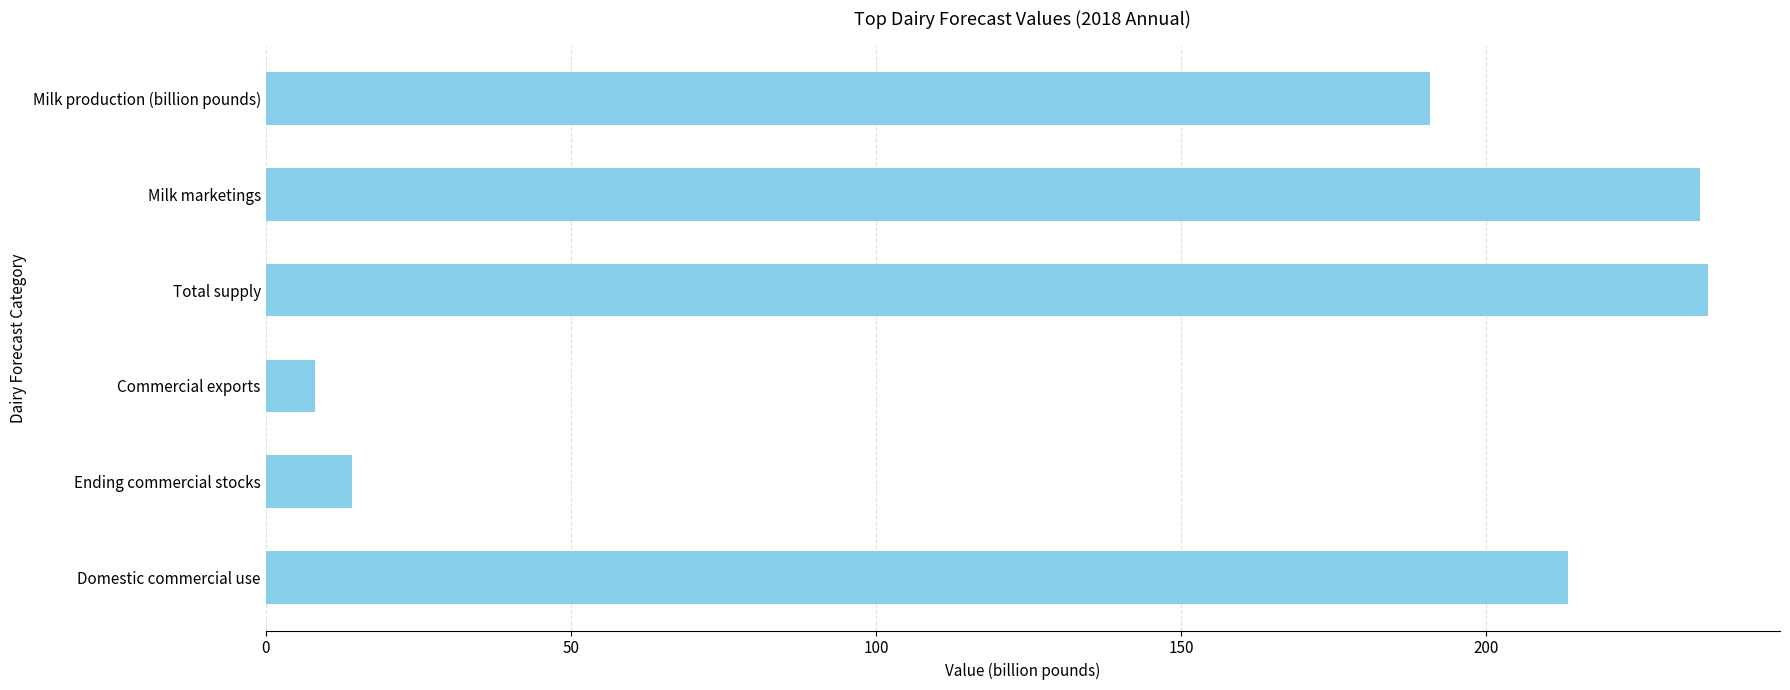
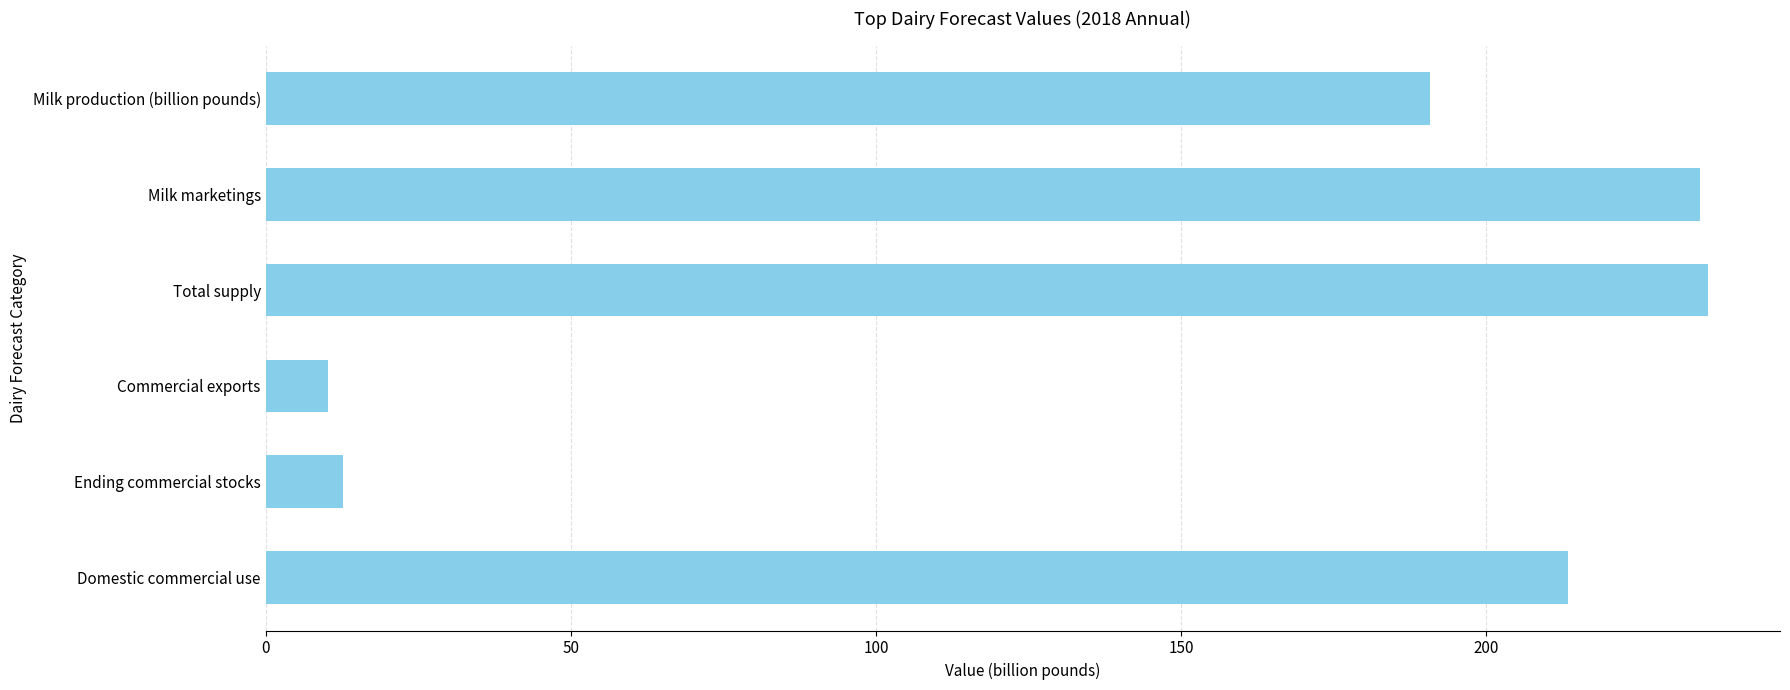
  {
    "Milk production (billion pounds)": 191,
    "Milk marketings": 235,
    "Total supply": 236,
-   "Commercial exports": 8,
-   "Ending commercial stocks": 14,
+   "Commercial exports": 10,
+   "Ending commercial stocks": 13,
    "Domestic commercial use": 214
  }
